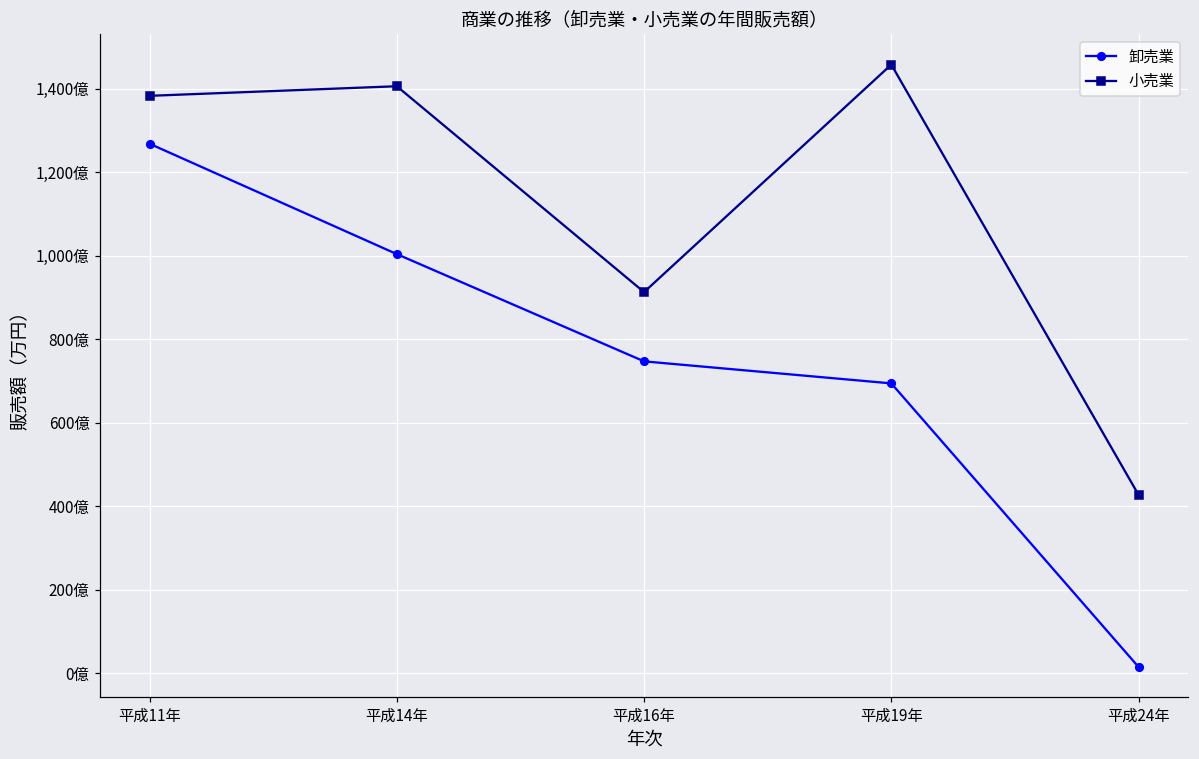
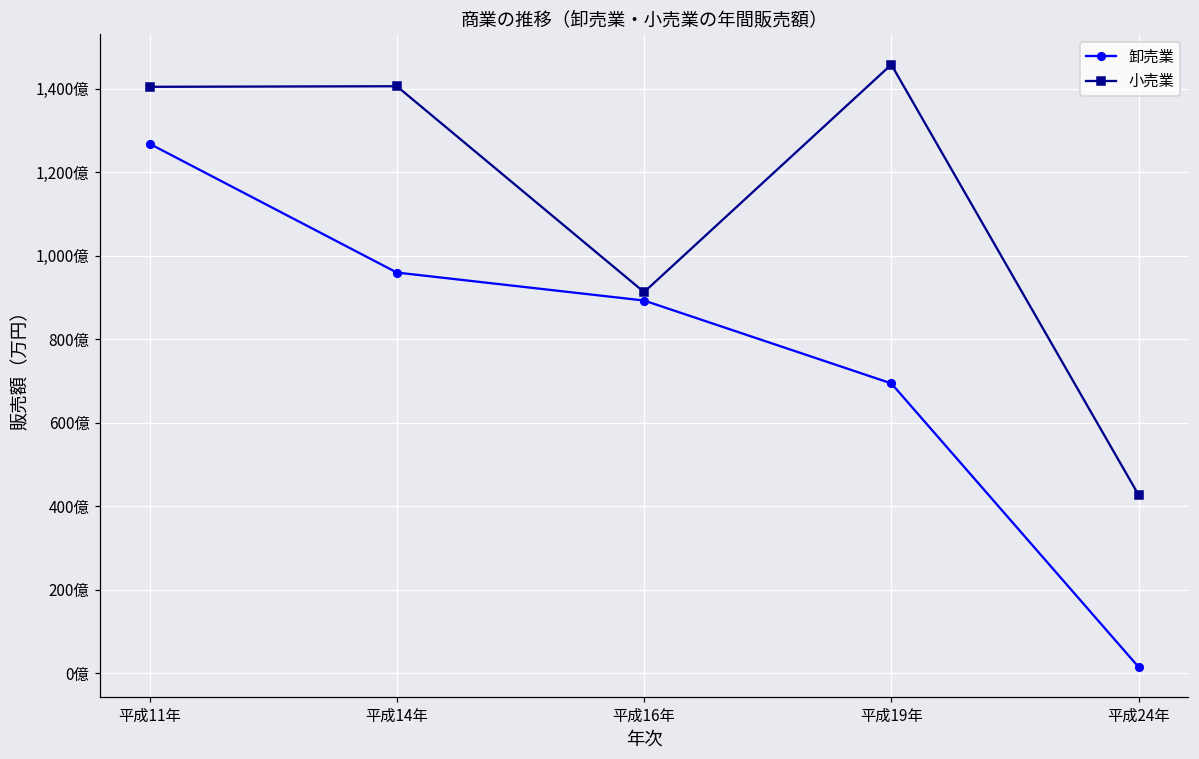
  {
    "卸売業": {
      "平成11年": "1,270億",
-     "平成14年": "1,000億",
-     "平成16年": "750億",
+     "平成14年": "960億",
+     "平成16年": "890億",
      "平成19年": "690億",
      "平成24年": "10億"
    },
    "小売業": {
-     "平成11年": "1,380億",
+     "平成11年": "1,400億",
      "平成14年": "1,410億",
      "平成16年": "910億",
      "平成19年": "1,460億",
      "平成24年": "430億"
    }
  }
